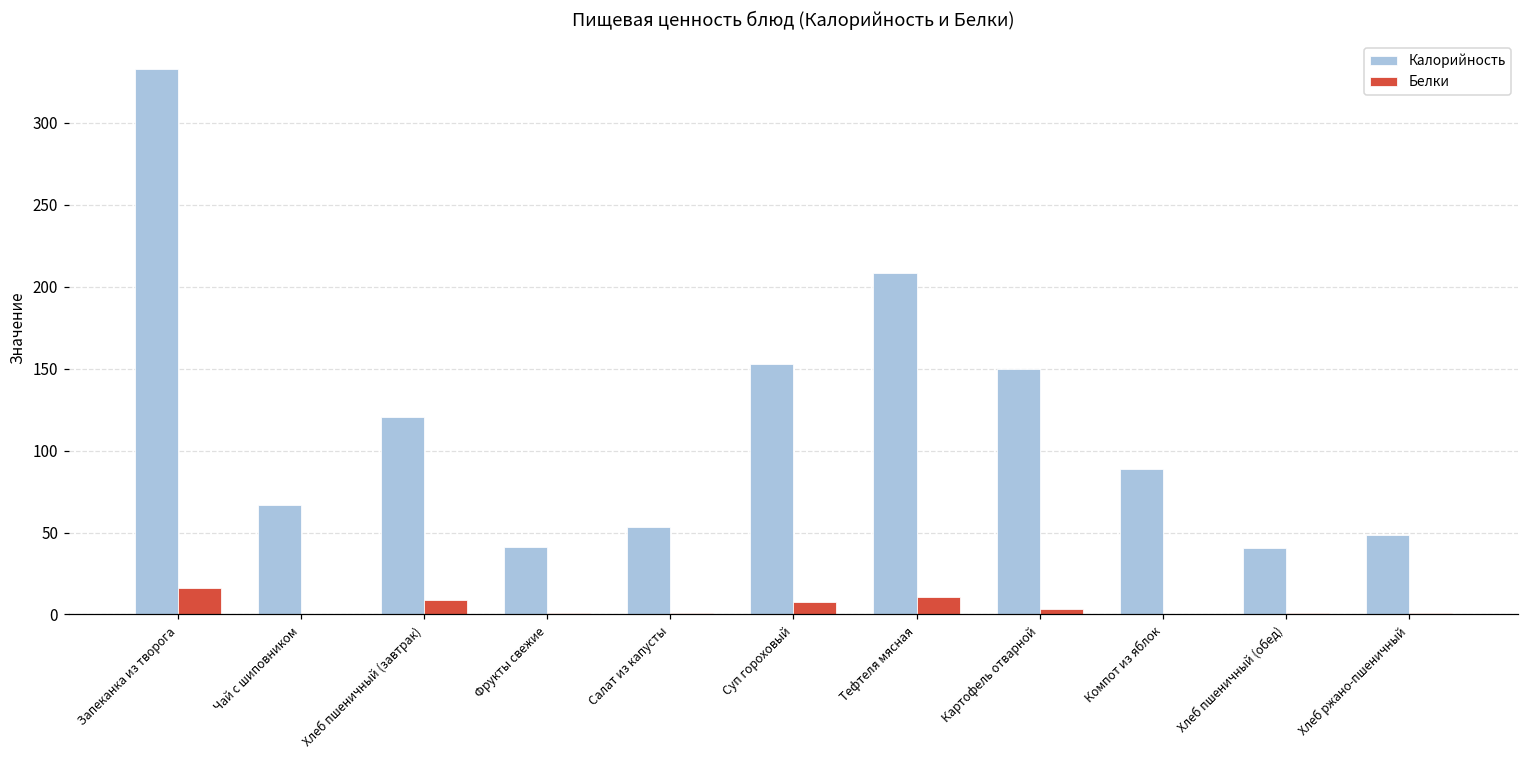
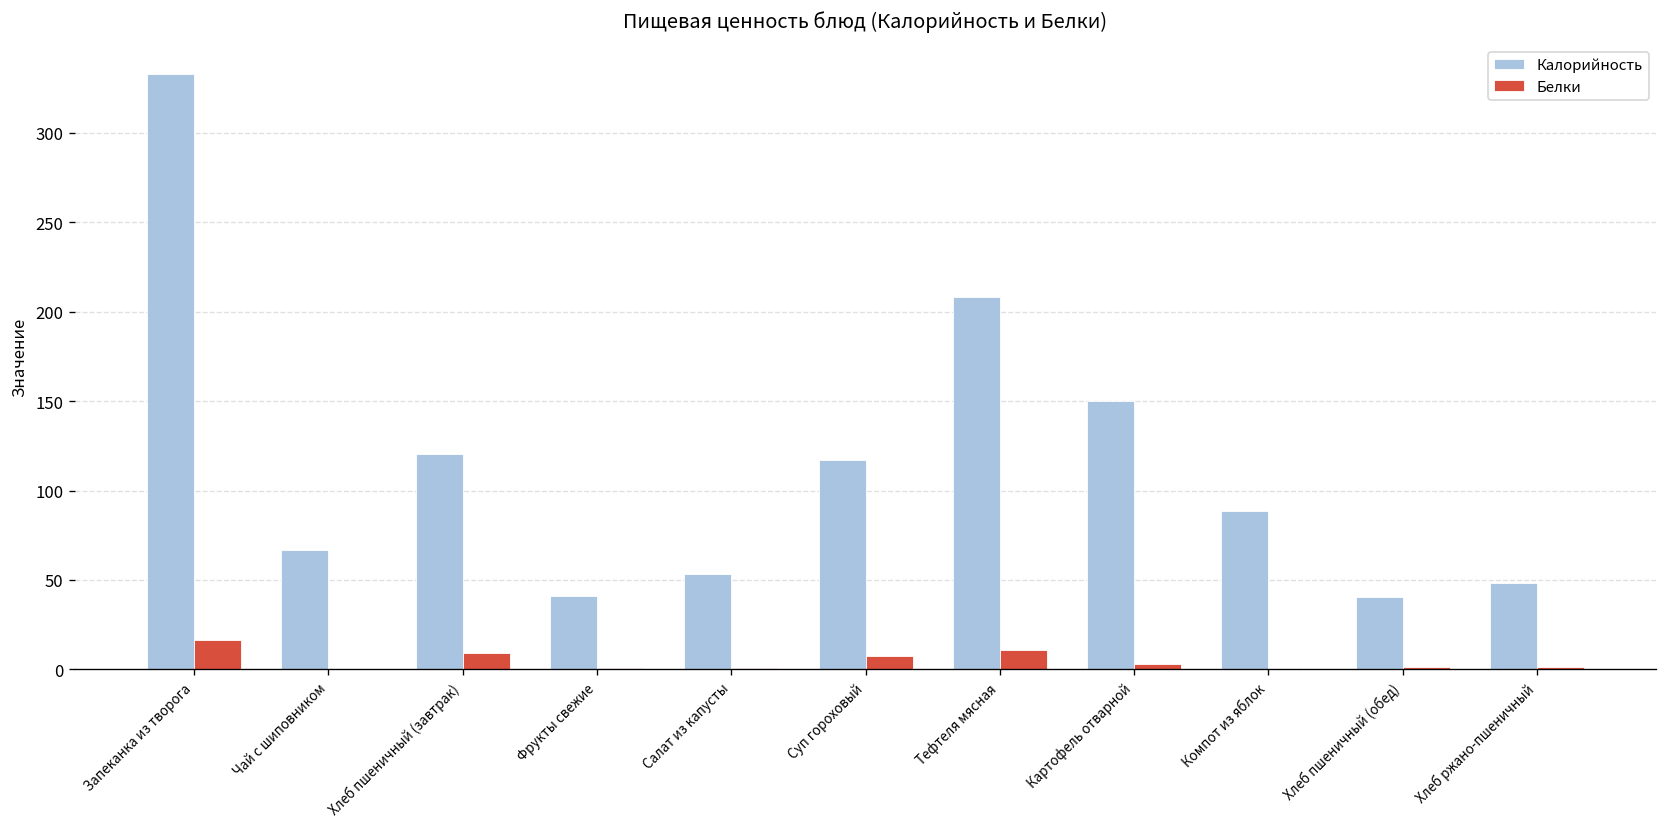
  {
    "Калорийность": {
      "Запеканка из творога": 333,
      "Чай с шиповником": 67,
      "Хлеб пшеничный (завтрак)": 121,
      "Фрукты свежие": 41,
      "Салат из капусты": 54,
-     "Суп гороховый": 153,
+     "Суп гороховый": 117,
      "Тефтеля мясная": 208,
      "Картофель отварной": 150,
      "Компот из яблок": 89,
      "Хлеб пшеничный (обед)": 41,
      "Хлеб ржано-пшеничный": 48
    },
    "Белки": {
      "Запеканка из творога": 16,
      "Хлеб пшеничный (завтрак)": 9,
      "Суп гороховый": 7,
      "Тефтеля мясная": 11,
      "Картофель отварной": 3
    }
  }
